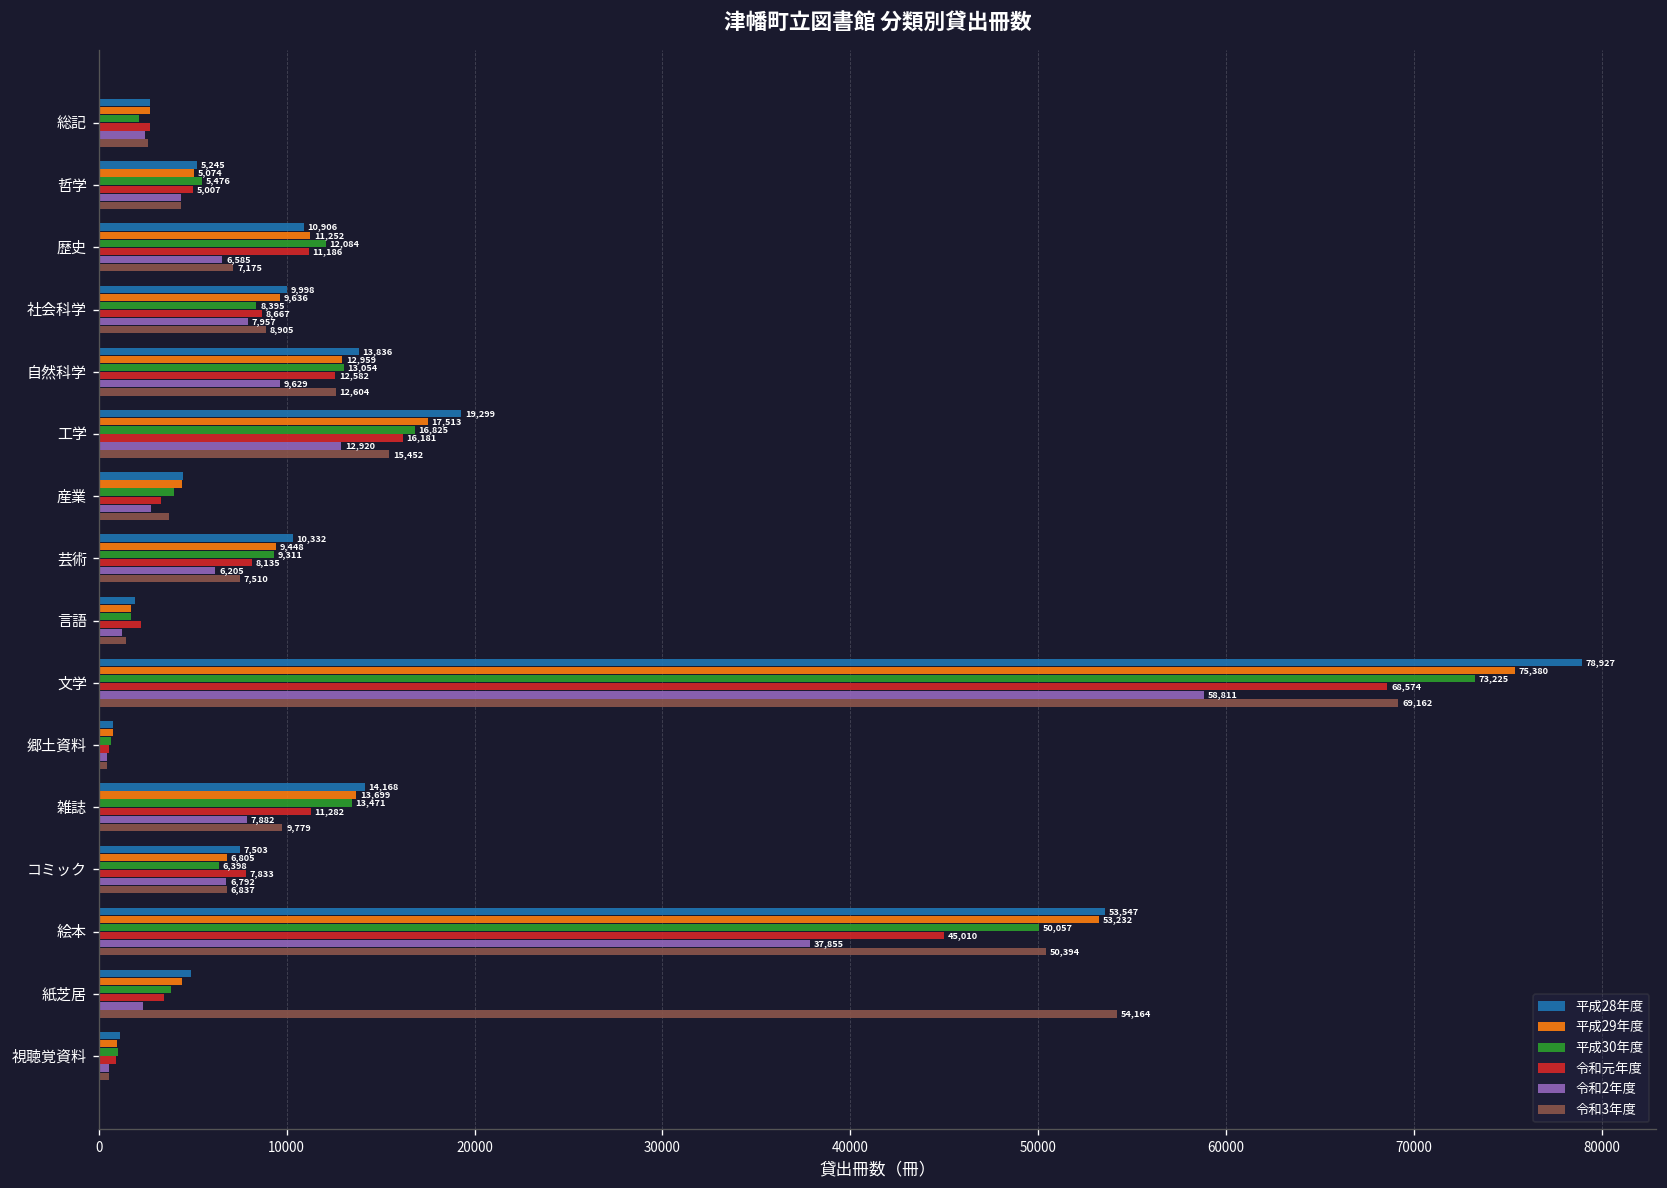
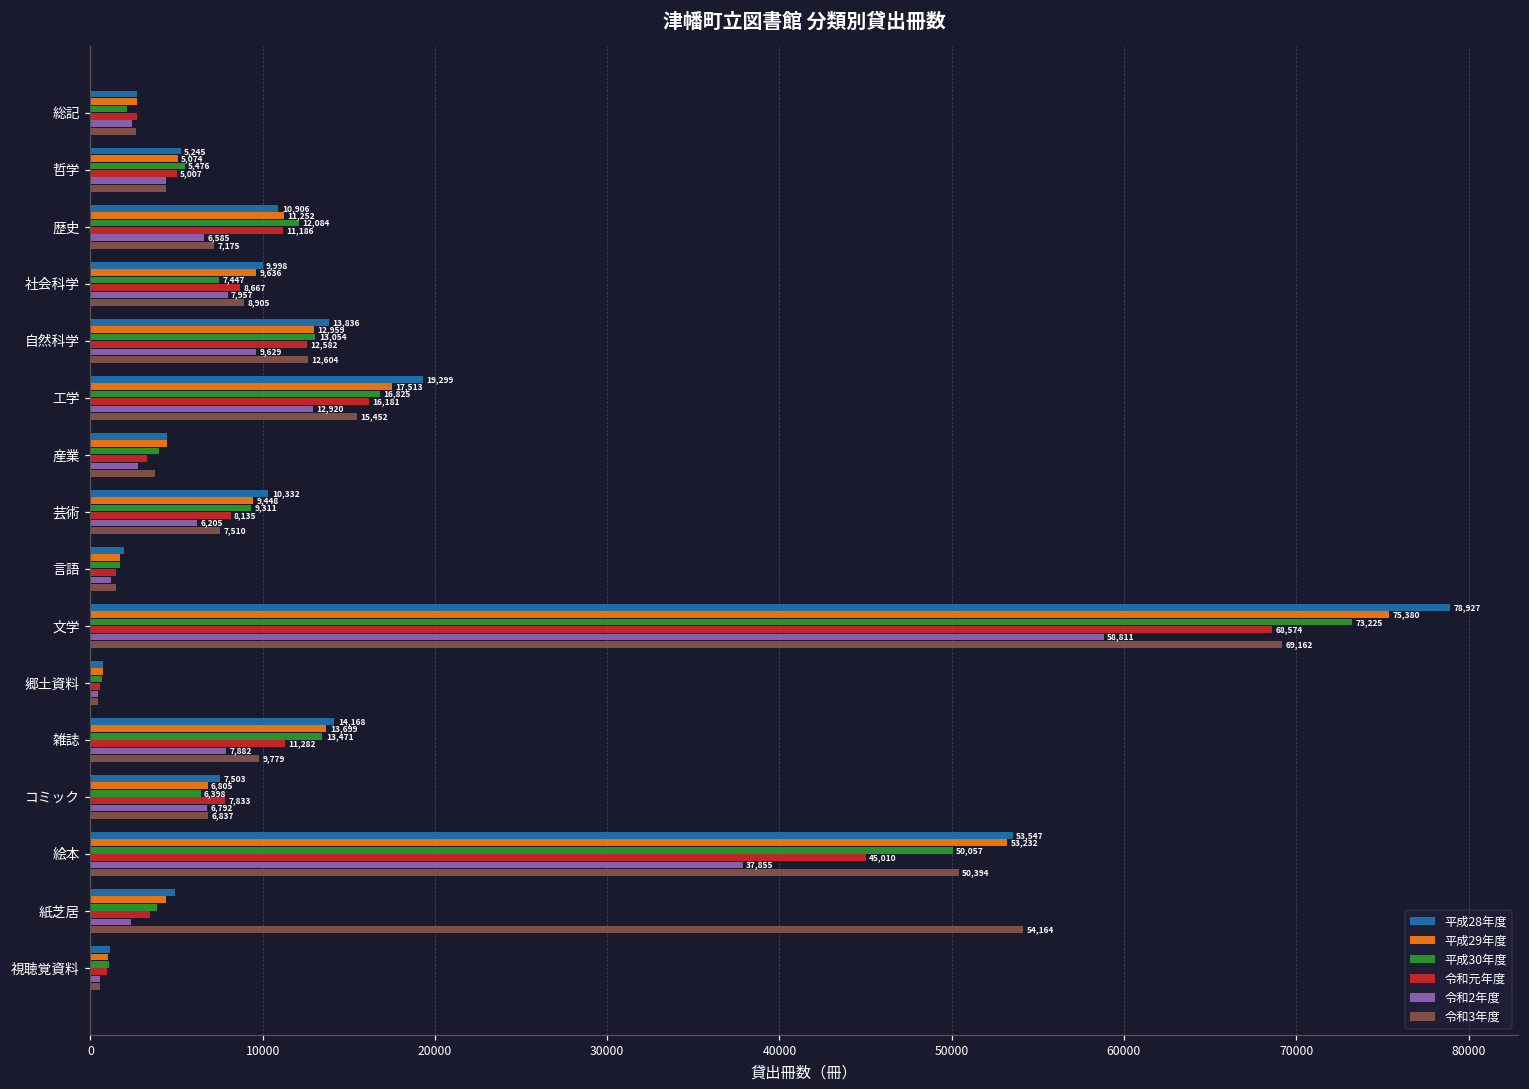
  {
    "平成28年度": {
      "自然科学": "13,836",
      "工学": "19,299",
      "芸術": "10,332",
      "文学": "78,927",
      "コミック": "7,503"
    },
    "平成29年度": {
      "工学": "17,513",
      "文学": "75,380"
    },
    "平成30年度": {
      "歴史": "12,084",
-     "社会科学": "8,395",
+     "社会科学": "7,447",
      "工学": "16,825",
      "文学": "73,225",
      "絵本": "50,057"
    },
    "令和元年度": {
      "総記": "2700",
      "産業": "3300",
-     "言語": "2300",
+     "言語": "1500",
      "郷土資料": "500",
      "紙芝居": "3500",
      "視聴覚資料": "900"
    },
    "令和2年度": {
      "歴史": "6,585",
      "社会科学": "7,957",
      "自然科学": "9,629",
      "工学": "12,920",
      "芸術": "6,205",
      "文学": "58,811",
      "雑誌": "7,882",
      "絵本": "37,855"
    },
    "令和3年度": {
      "歴史": "7,175",
      "社会科学": "8,905",
      "自然科学": "12,604",
      "工学": "15,452",
      "芸術": "7,510",
      "文学": "69,162",
      "雑誌": "9,779",
      "絵本": "50,394",
      "紙芝居": "54,164"
    }
  }
